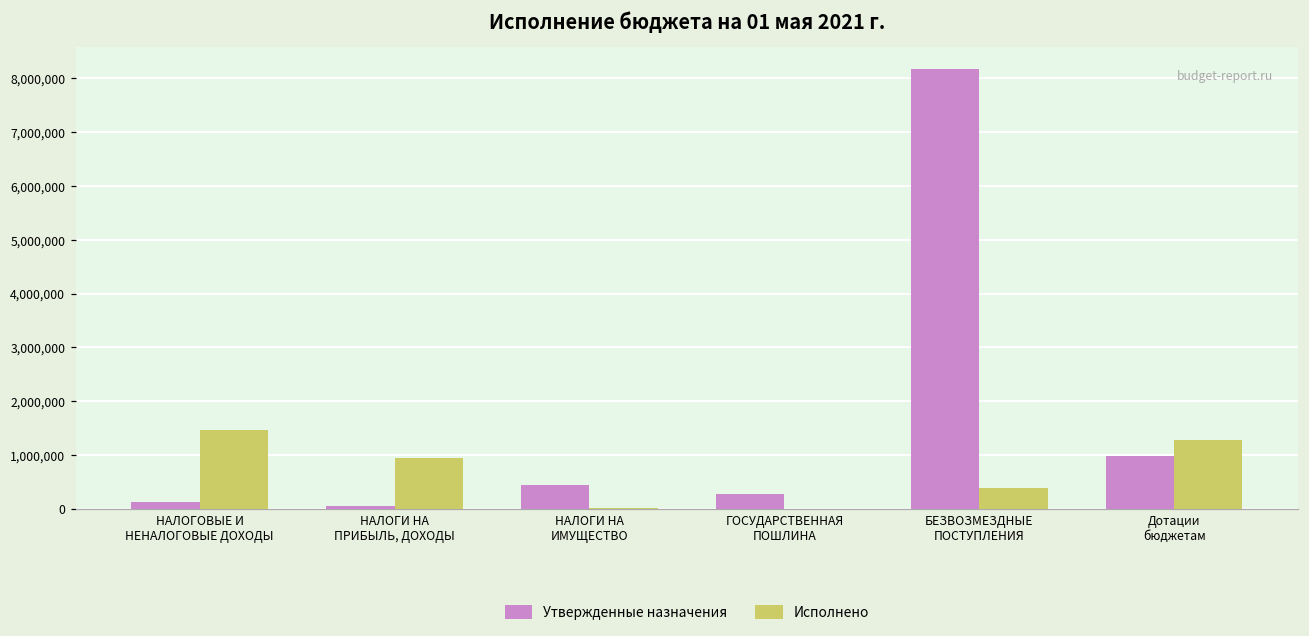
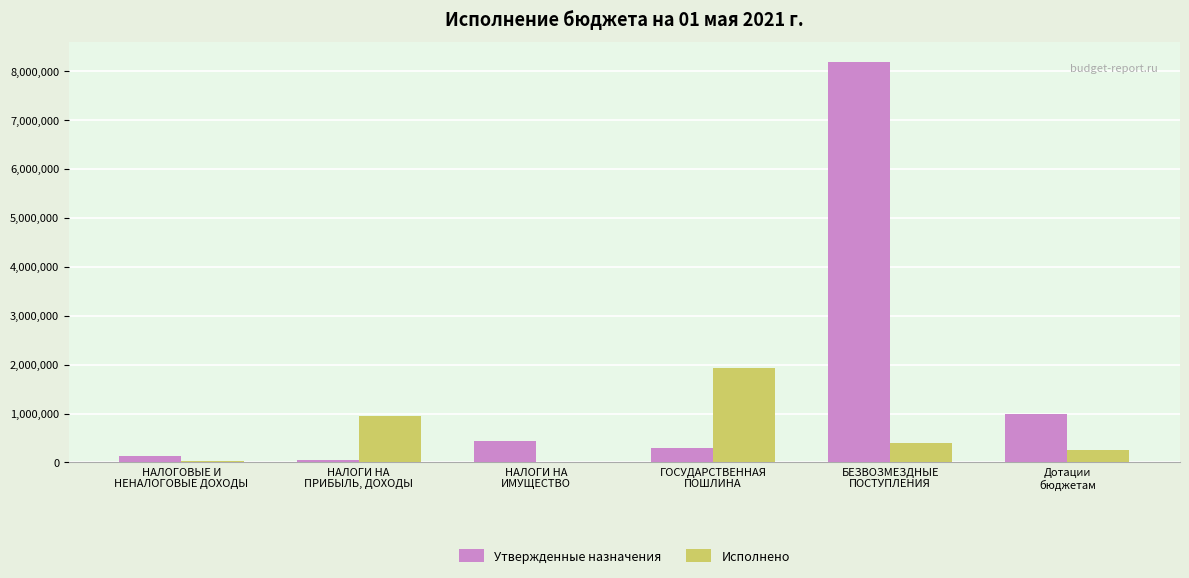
  {
    "Утвержденные назначения": {
      "НАЛОГОВЫЕ И НЕНАЛОГОВЫЕ ДОХОДЫ": "100,000",
      "НАЛОГИ НА ИМУЩЕСТВО": "400,000",
      "ГОСУДАРСТВЕННАЯ ПОШЛИНА": "300,000",
      "БЕЗВОЗМЕЗДНЫЕ ПОСТУПЛЕНИЯ": "8,200,000",
      "Дотации бюджетам": "1,000,000"
    },
    "Исполнено": {
-     "НАЛОГОВЫЕ И НЕНАЛОГОВЫЕ ДОХОДЫ": "1,500,000",
+     "НАЛОГОВЫЕ И НЕНАЛОГОВЫЕ ДОХОДЫ": "0",
      "НАЛОГИ НА ПРИБЫЛЬ, ДОХОДЫ": "900,000",
-     "ГОСУДАРСТВЕННАЯ ПОШЛИНА": "0",
+     "ГОСУДАРСТВЕННАЯ ПОШЛИНА": "1,900,000",
      "БЕЗВОЗМЕЗДНЫЕ ПОСТУПЛЕНИЯ": "400,000",
-     "Дотации бюджетам": "1,300,000"
+     "Дотации бюджетам": "200,000"
    }
  }
